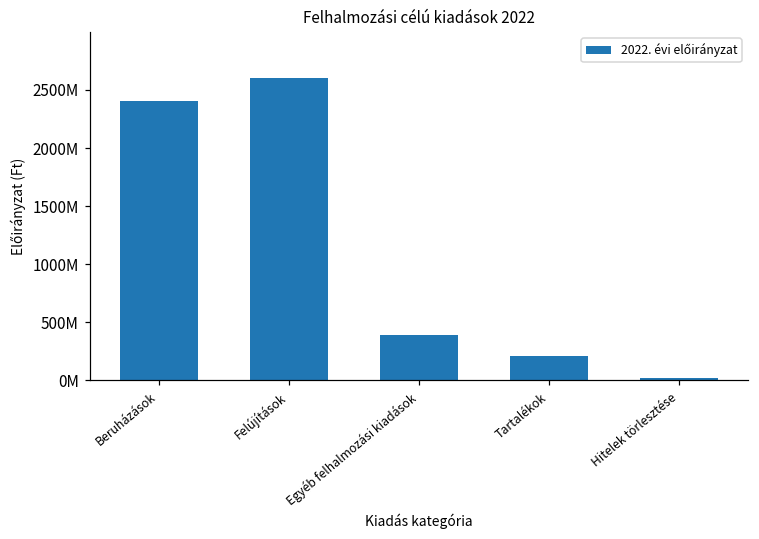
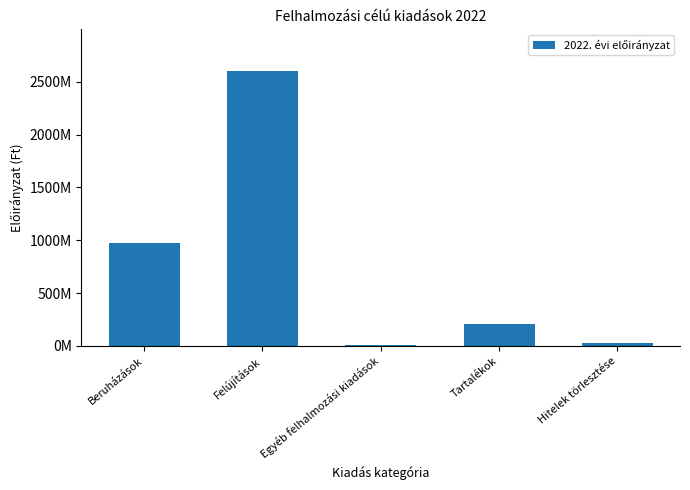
  {
-   "Beruházások": 2410000000,
+   "Beruházások": 970000000,
    "Felújítások": 2610000000,
-   "Egyéb felhalmozási kiadások": 390000000,
+   "Egyéb felhalmozási kiadások": 0,
    "Tartalékok": 210000000
  }
